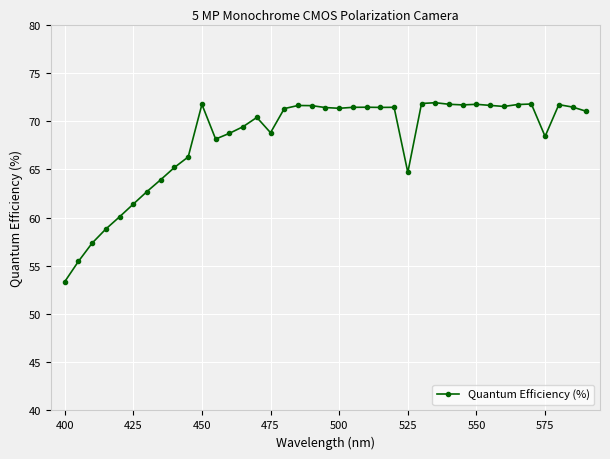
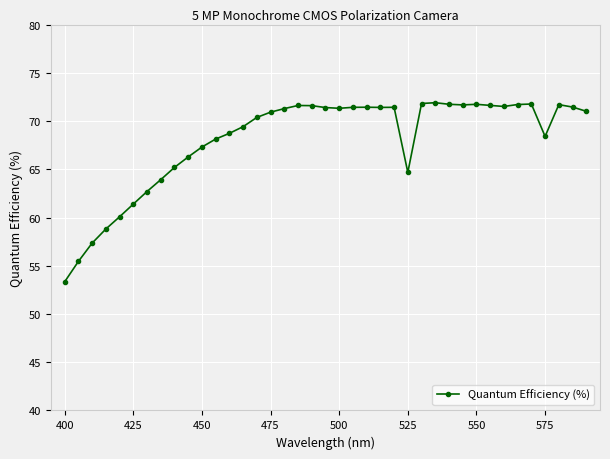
  {
    "400": 53,
    "425": 61,
-   "450": 72,
-   "475": 69,
+   "450": 67,
+   "475": 71,
    "500": 71,
    "525": 65,
    "550": 72,
    "575": 68
  }
